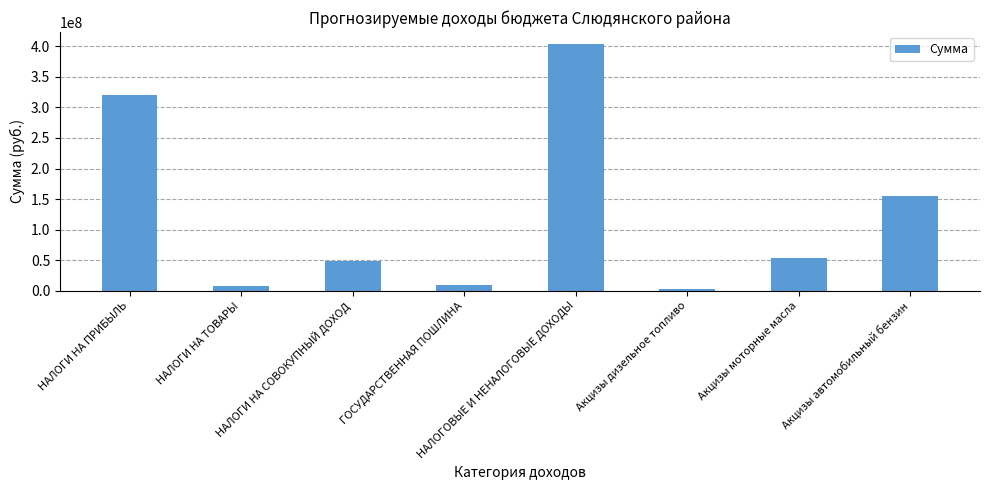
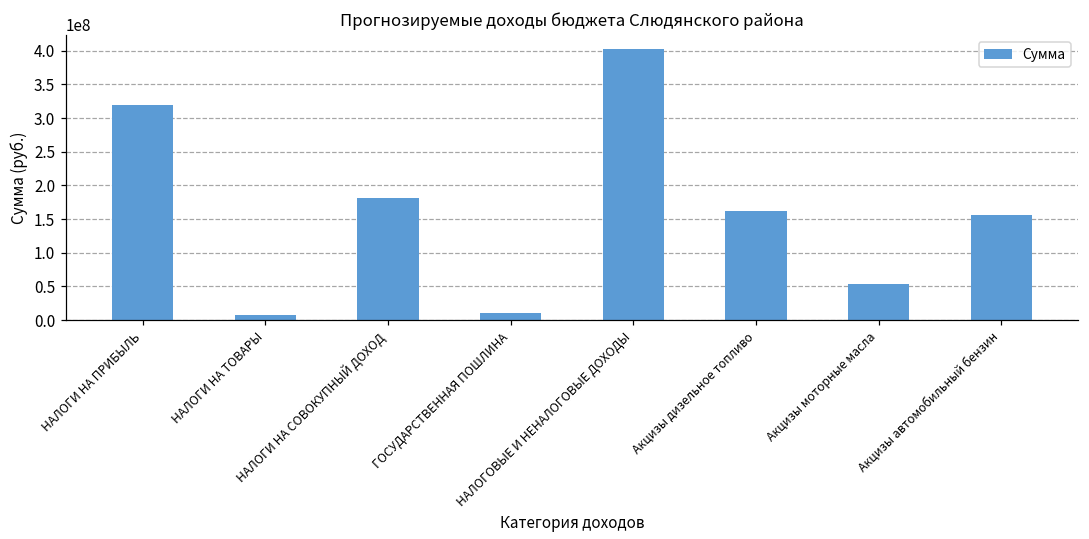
  {
    "НАЛОГИ НА ПРИБЫЛЬ": 320000000,
    "НАЛОГИ НА ТОВАРЫ": 10000000,
-   "НАЛОГИ НА СОВОКУПНЫЙ ДОХОД": 50000000,
+   "НАЛОГИ НА СОВОКУПНЫЙ ДОХОД": 180000000,
    "ГОСУДАРСТВЕННАЯ ПОШЛИНА": 10000000,
    "НАЛОГОВЫЕ И НЕНАЛОГОВЫЕ ДОХОДЫ": 400000000,
-   "Акцизы дизельное топливо": 0,
+   "Акцизы дизельное топливо": 160000000,
    "Акцизы моторные масла": 50000000,
    "Акцизы автомобильный бензин": 160000000
  }
